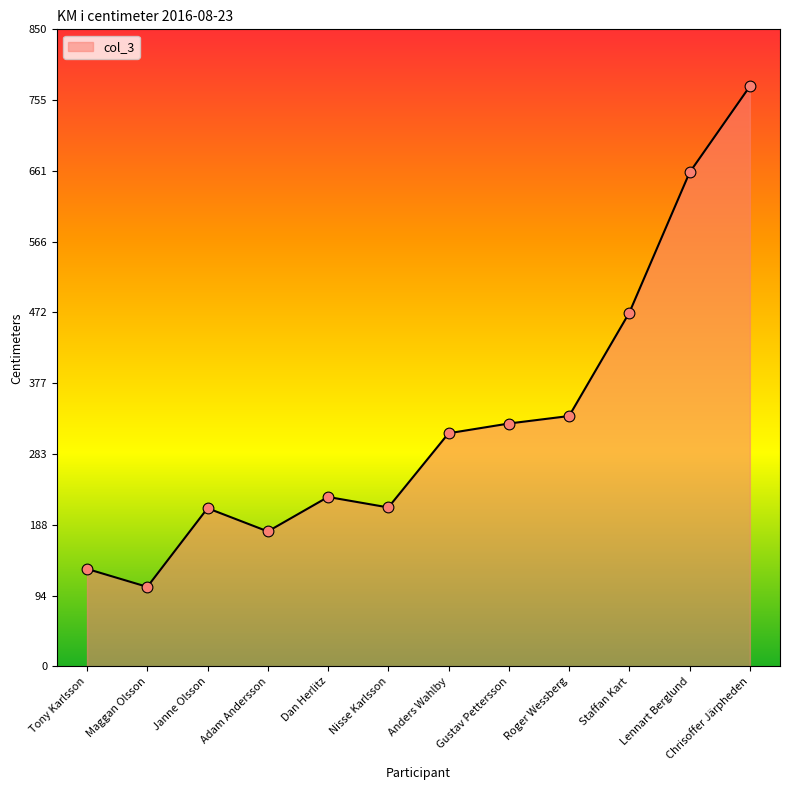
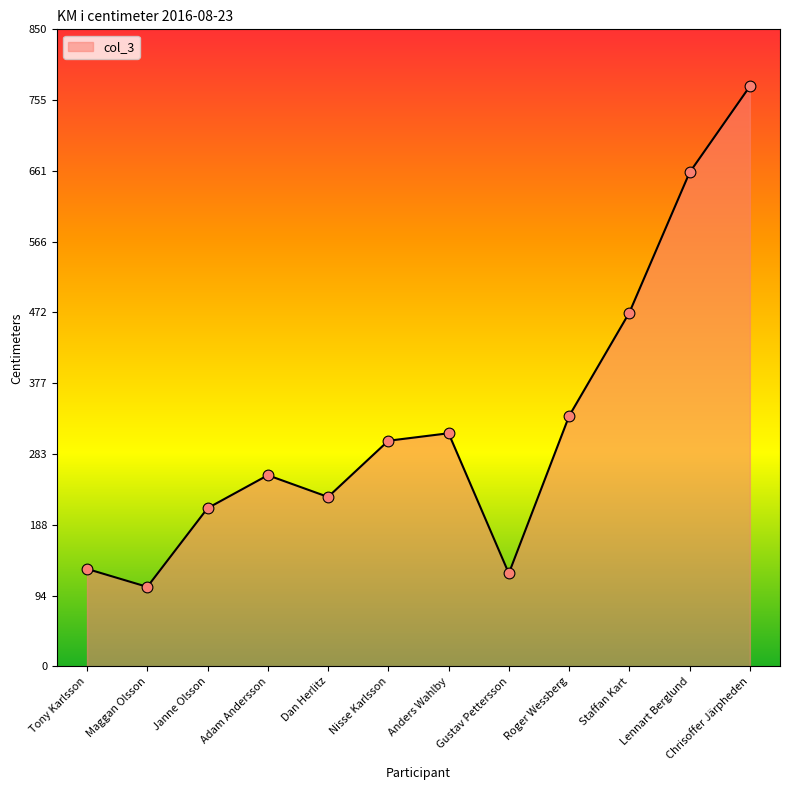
  {
    "Tony Karlsson": 130,
    "Maggan Olsson": 110,
    "Janne Olsson": 210,
-   "Adam Andersson": 180,
+   "Adam Andersson": 260,
    "Dan Herlitz": 230,
-   "Nisse Karlsson": 210,
+   "Nisse Karlsson": 300,
    "Anders Wahlby": 310,
-   "Gustav Pettersson": 320,
+   "Gustav Pettersson": 120,
    "Roger Wessberg": 330,
    "Staffan Kart": 470,
    "Lennart Berglund": 660,
    "Chrisoffer Järpheden": 770
  }
